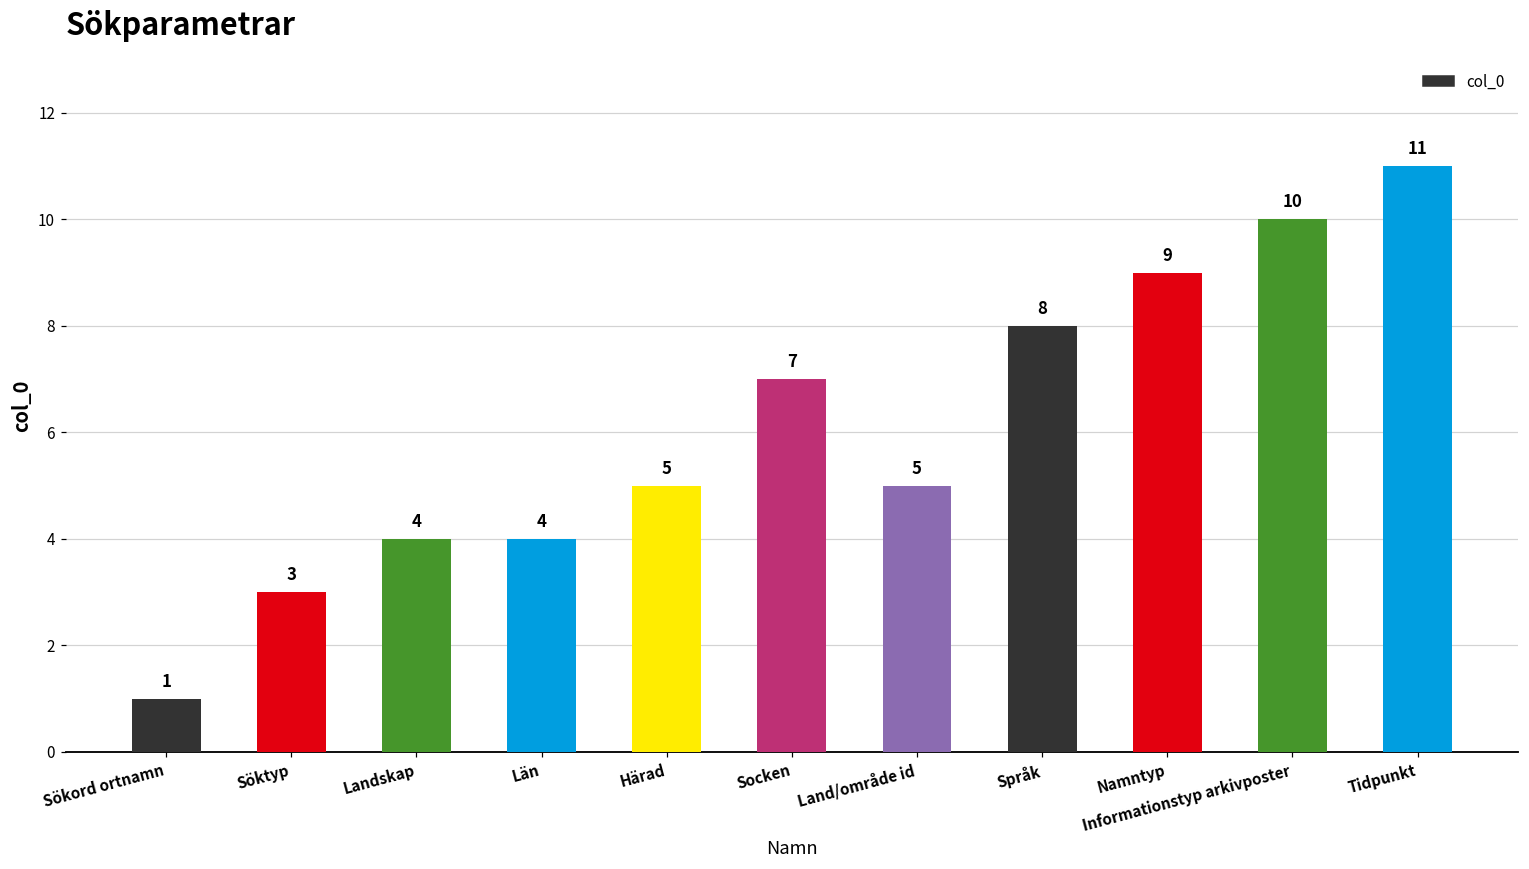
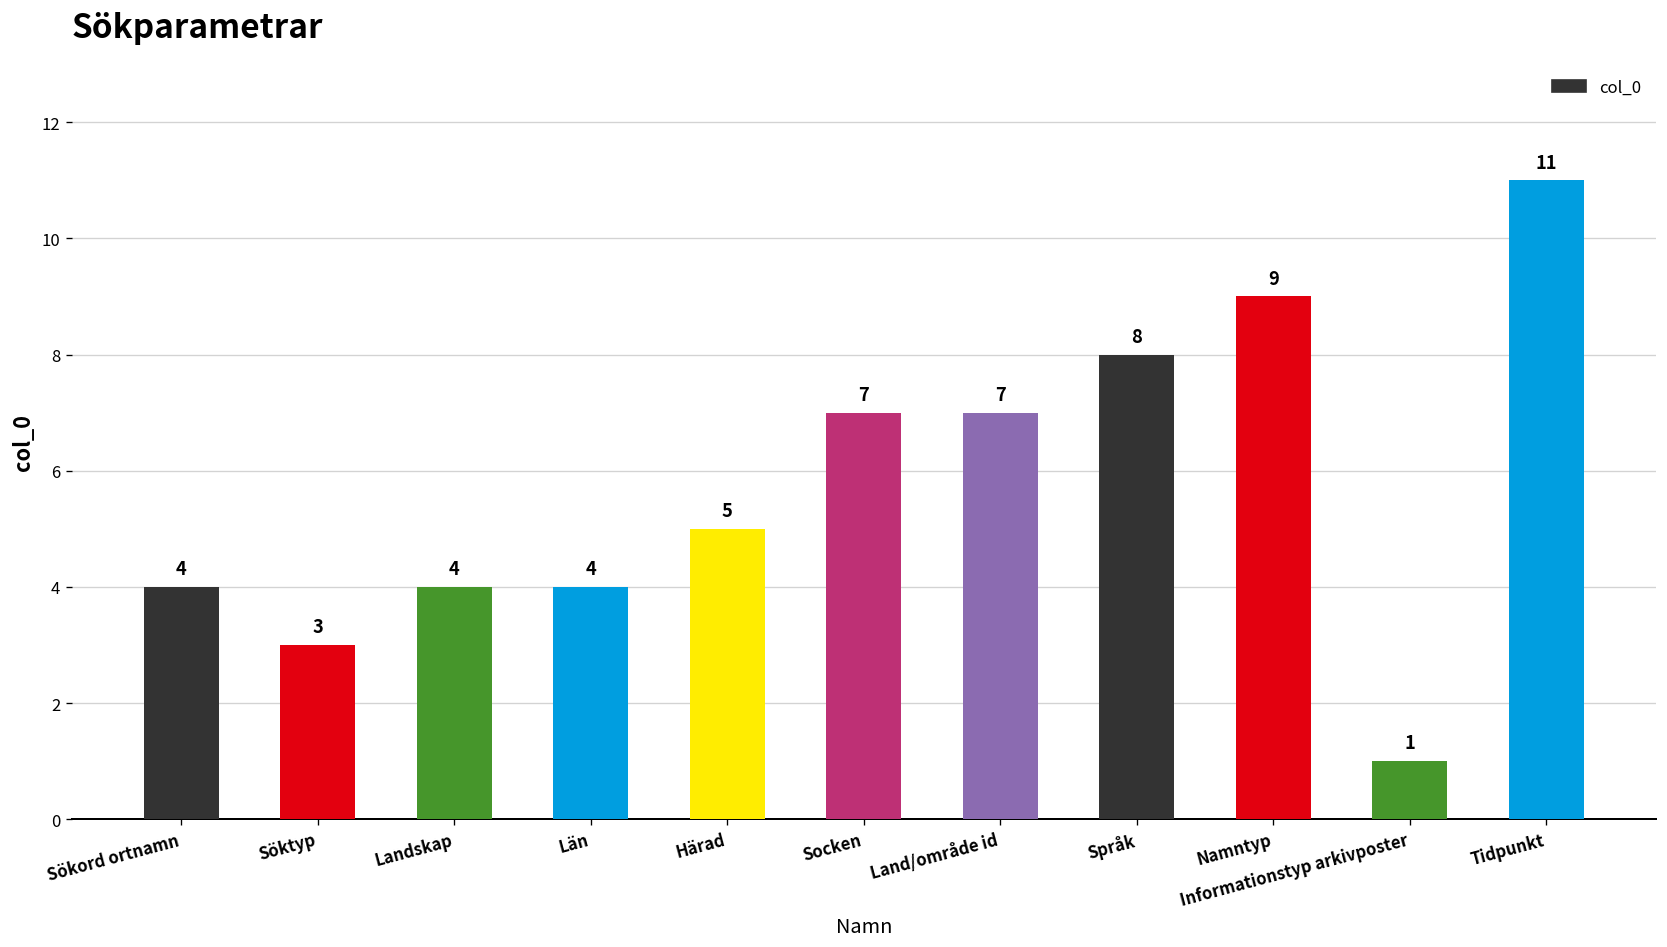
  {
-   "Sökord ortnamn": 1,
+   "Sökord ortnamn": 4,
    "Söktyp": 3,
    "Landskap": 4,
    "Län": 4,
    "Härad": 5,
    "Socken": 7,
-   "Land/område id": 5,
+   "Land/område id": 7,
    "Språk": 8,
    "Namntyp": 9,
-   "Informationstyp arkivposter": 10,
+   "Informationstyp arkivposter": 1,
    "Tidpunkt": 11
  }
